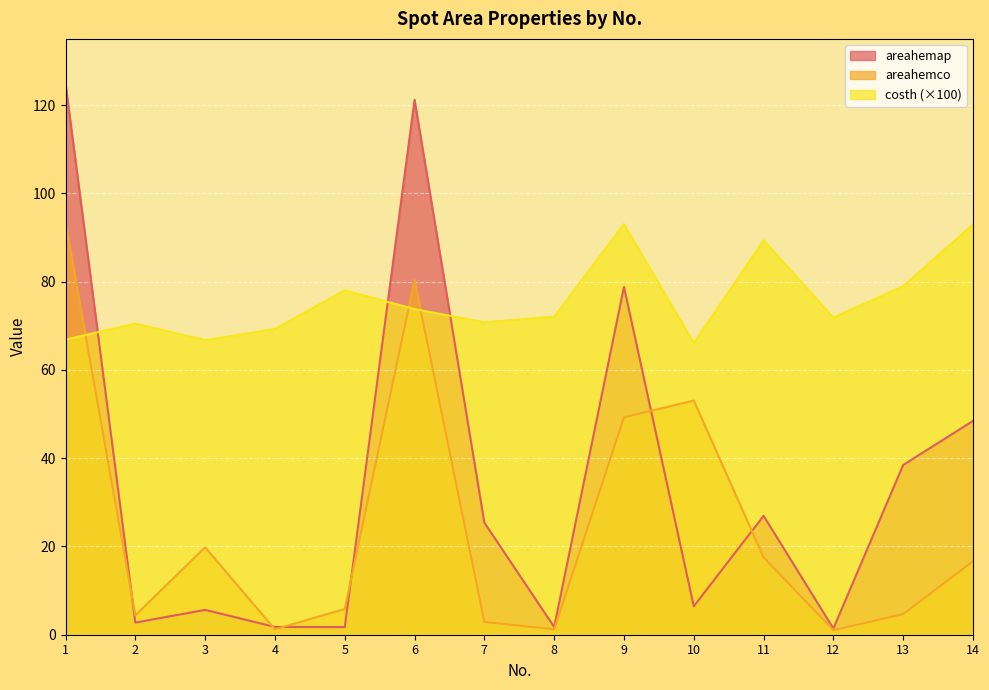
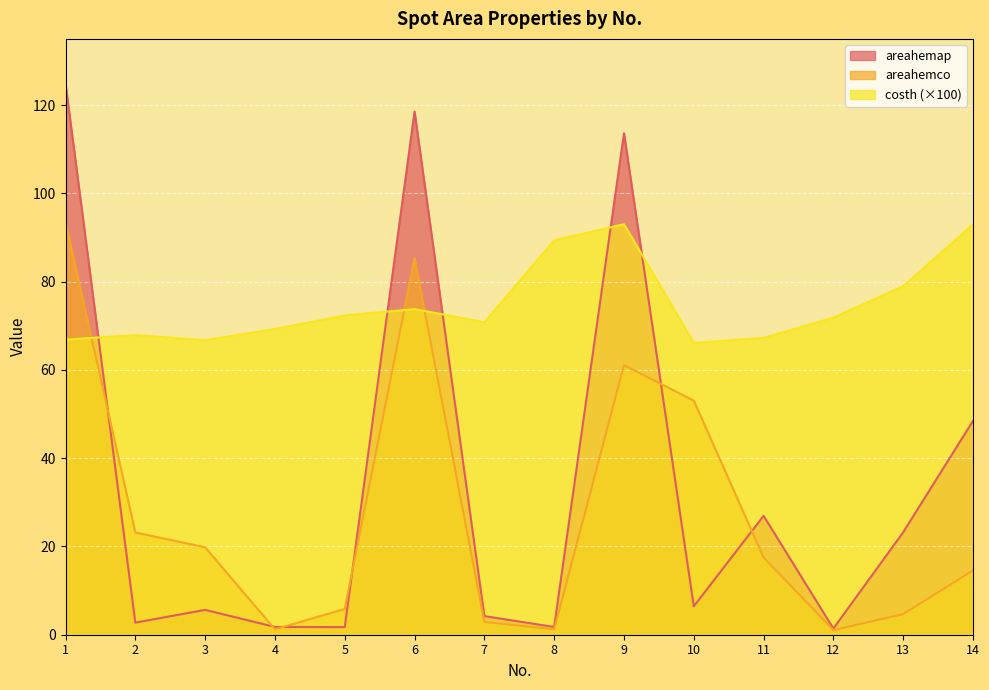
  {
    "areahemap": {
      "1": 125,
      "2": 3,
      "3": 6,
      "5": 2,
-     "6": 121,
-     "7": 25,
-     "9": 79,
+     "6": 119,
+     "7": 4,
+     "9": 114,
      "10": 6,
      "11": 27,
-     "13": 38,
+     "13": 23,
      "14": 48
    },
    "areahemco": {
      "1": 93,
-     "2": 4,
+     "2": 23,
      "3": 20,
      "5": 6,
-     "6": 80,
+     "6": 85,
      "7": 3,
-     "9": 49,
+     "9": 61,
      "10": 53,
      "11": 18,
      "13": 5,
-     "14": 17
+     "14": 15
    },
    "costh (×100)": {
      "1": 67,
-     "2": 70,
+     "2": 68,
      "3": 67,
      "4": 69,
-     "5": 78,
+     "5": 72,
      "6": 74,
      "7": 71,
-     "8": 72,
+     "8": 89,
      "9": 93,
      "10": 66,
-     "11": 89,
+     "11": 67,
      "12": 72,
      "13": 79,
      "14": 93
    }
  }
